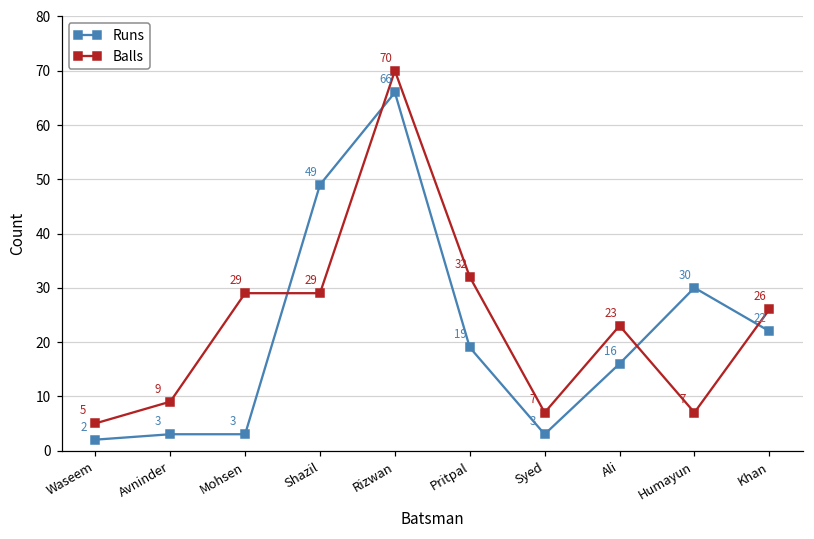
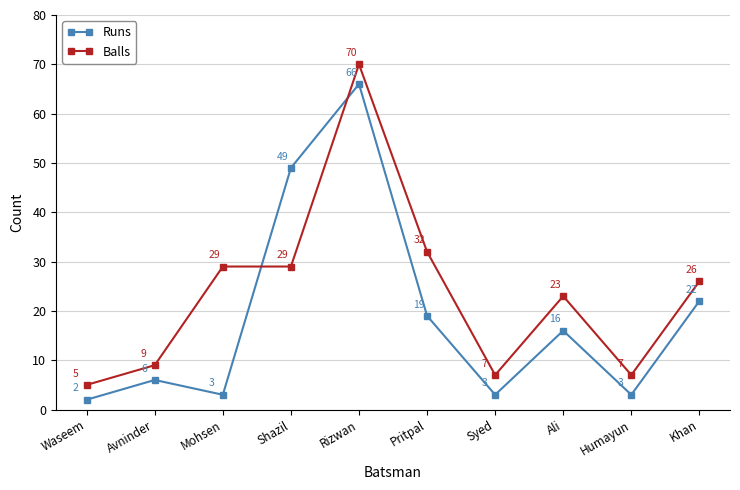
  {
    "Runs": {
      "Waseem": 2,
-     "Avninder": 3,
+     "Avninder": 6,
      "Mohsen": 3,
      "Shazil": 49,
      "Rizwan": 66,
      "Pritpal": 19,
      "Syed": 3,
      "Ali": 16,
-     "Humayun": 30,
+     "Humayun": 3,
      "Khan": 22
    },
    "Balls": {
      "Waseem": 5,
      "Avninder": 9,
      "Mohsen": 29,
      "Shazil": 29,
      "Rizwan": 70,
      "Pritpal": 32,
      "Syed": 7,
      "Ali": 23,
      "Humayun": 7,
      "Khan": 26
    }
  }
